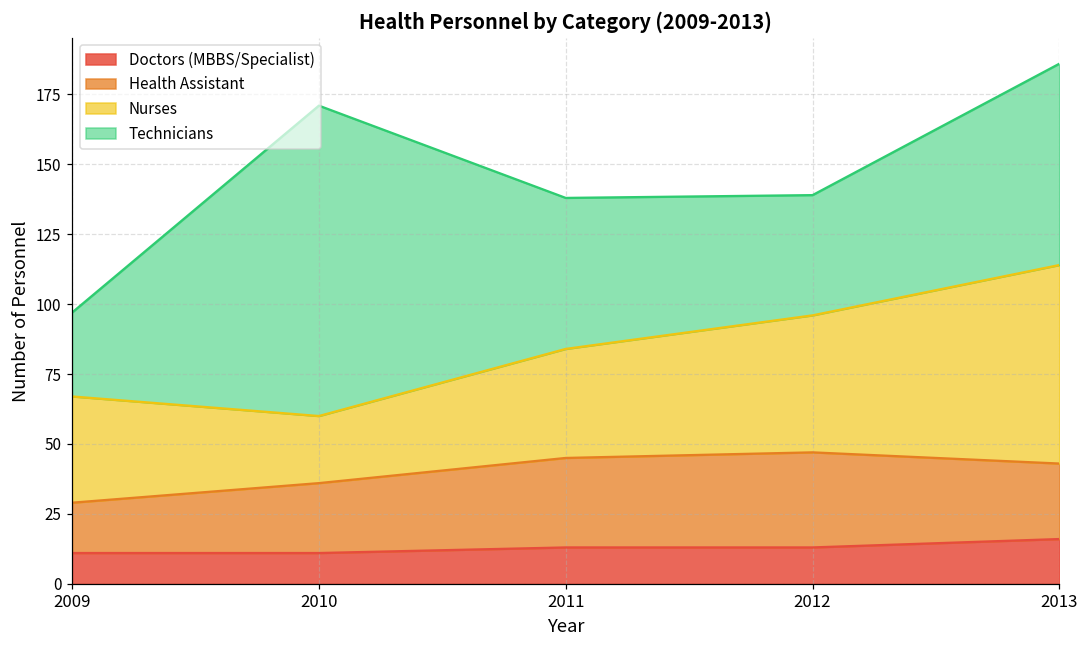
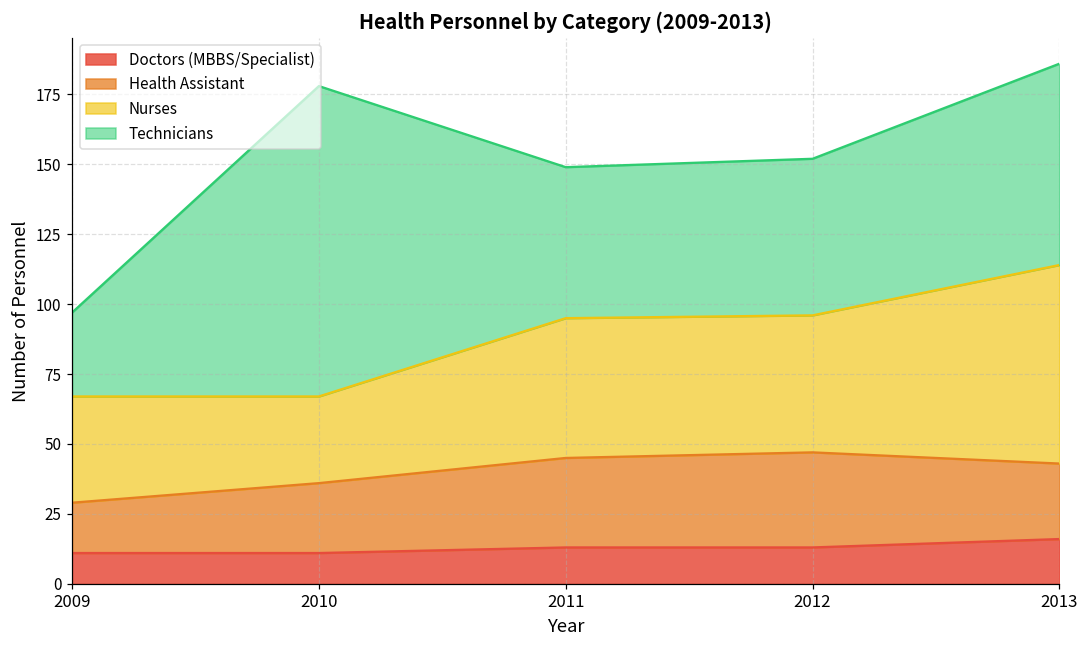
  {
    "Nurses": {
      "2009": 38,
-     "2010": 24,
-     "2011": 39,
+     "2010": 31,
+     "2011": 50,
      "2012": 49,
      "2013": 71
    },
    "Technicians": {
      "2009": 30,
      "2011": 54,
-     "2012": 43,
+     "2012": 56,
      "2013": 72
    }
  }
